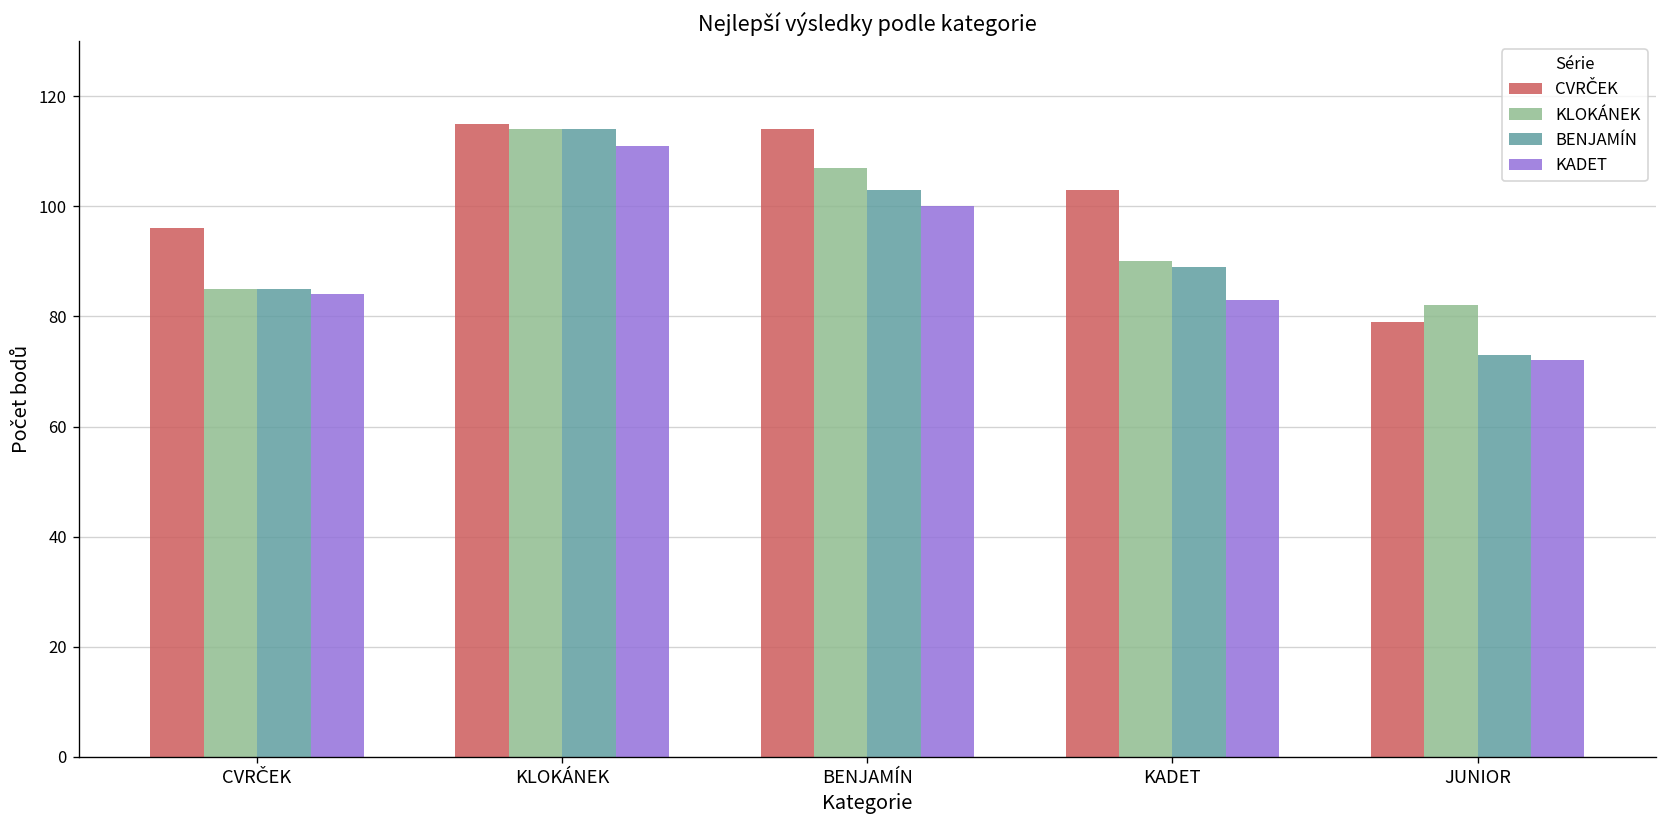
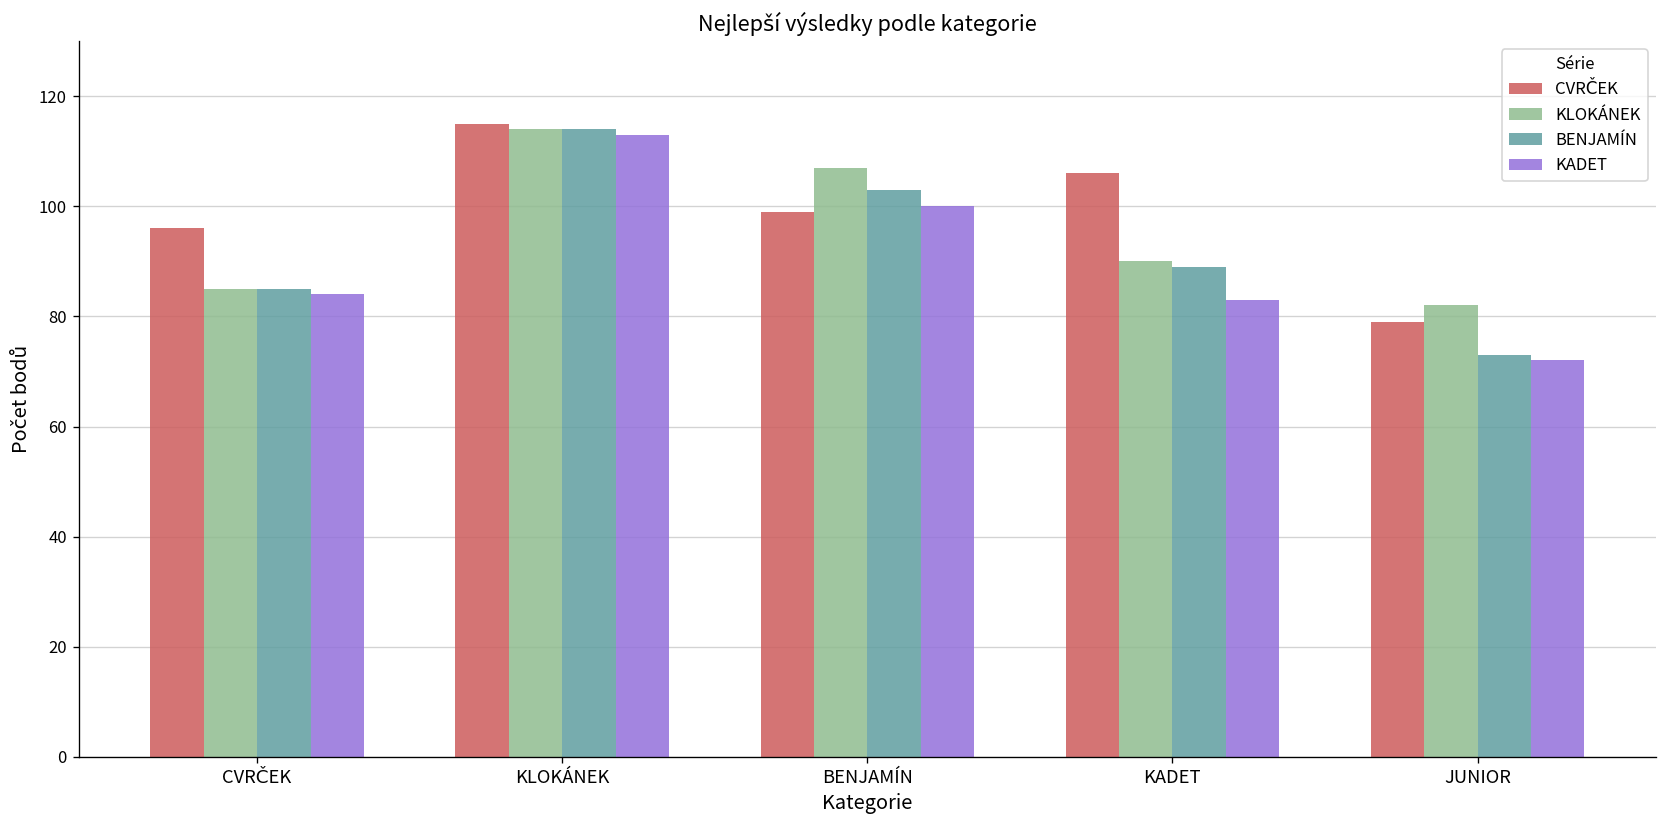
  {
    "CVRČEK": {
      "CVRČEK": 96,
      "KLOKÁNEK": 115,
-     "BENJAMÍN": 114,
-     "KADET": 103,
+     "BENJAMÍN": 99,
+     "KADET": 106,
      "JUNIOR": 79
    },
    "KADET": {
      "CVRČEK": 84,
-     "KLOKÁNEK": 111,
+     "KLOKÁNEK": 113,
      "BENJAMÍN": 100,
      "KADET": 83,
      "JUNIOR": 72
    }
  }
